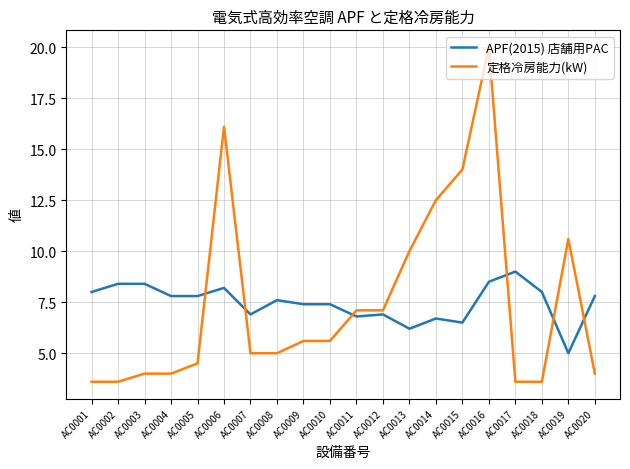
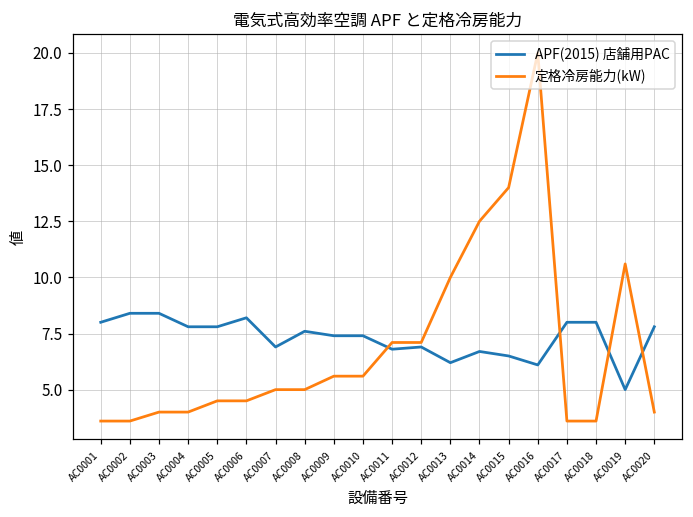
  {
    "APF(2015) 店舗用PAC": {
      "AC0001": 8.0,
      "AC0002": 8.4,
      "AC0003": 8.4,
      "AC0004": 7.8,
      "AC0005": 7.8,
      "AC0006": 8.2,
      "AC0007": 6.9,
      "AC0008": 7.6,
      "AC0009": 7.4,
      "AC0010": 7.4,
      "AC0011": 6.8,
      "AC0012": 6.9,
      "AC0013": 6.2,
      "AC0014": 6.7,
      "AC0015": 6.5,
-     "AC0016": 8.5,
-     "AC0017": 9,
+     "AC0016": 6.1,
+     "AC0017": 8,
      "AC0018": 8.0,
      "AC0019": 5.0,
      "AC0020": 7.8
    },
    "定格冷房能力(kW)": {
      "AC0001": 3.6,
      "AC0002": 3.6,
      "AC0003": 4.0,
      "AC0004": 4.0,
      "AC0005": 4.5,
-     "AC0006": 16.1,
+     "AC0006": 4.5,
      "AC0007": 5.0,
      "AC0008": 5.0,
      "AC0009": 5.6,
      "AC0010": 5.6,
      "AC0011": 7.1,
      "AC0012": 7.1,
      "AC0013": 10.0,
      "AC0014": 12.5,
      "AC0015": 14.0,
      "AC0017": 3.6,
      "AC0018": 3.6,
      "AC0019": 10.6,
      "AC0020": 4.0
    }
  }
